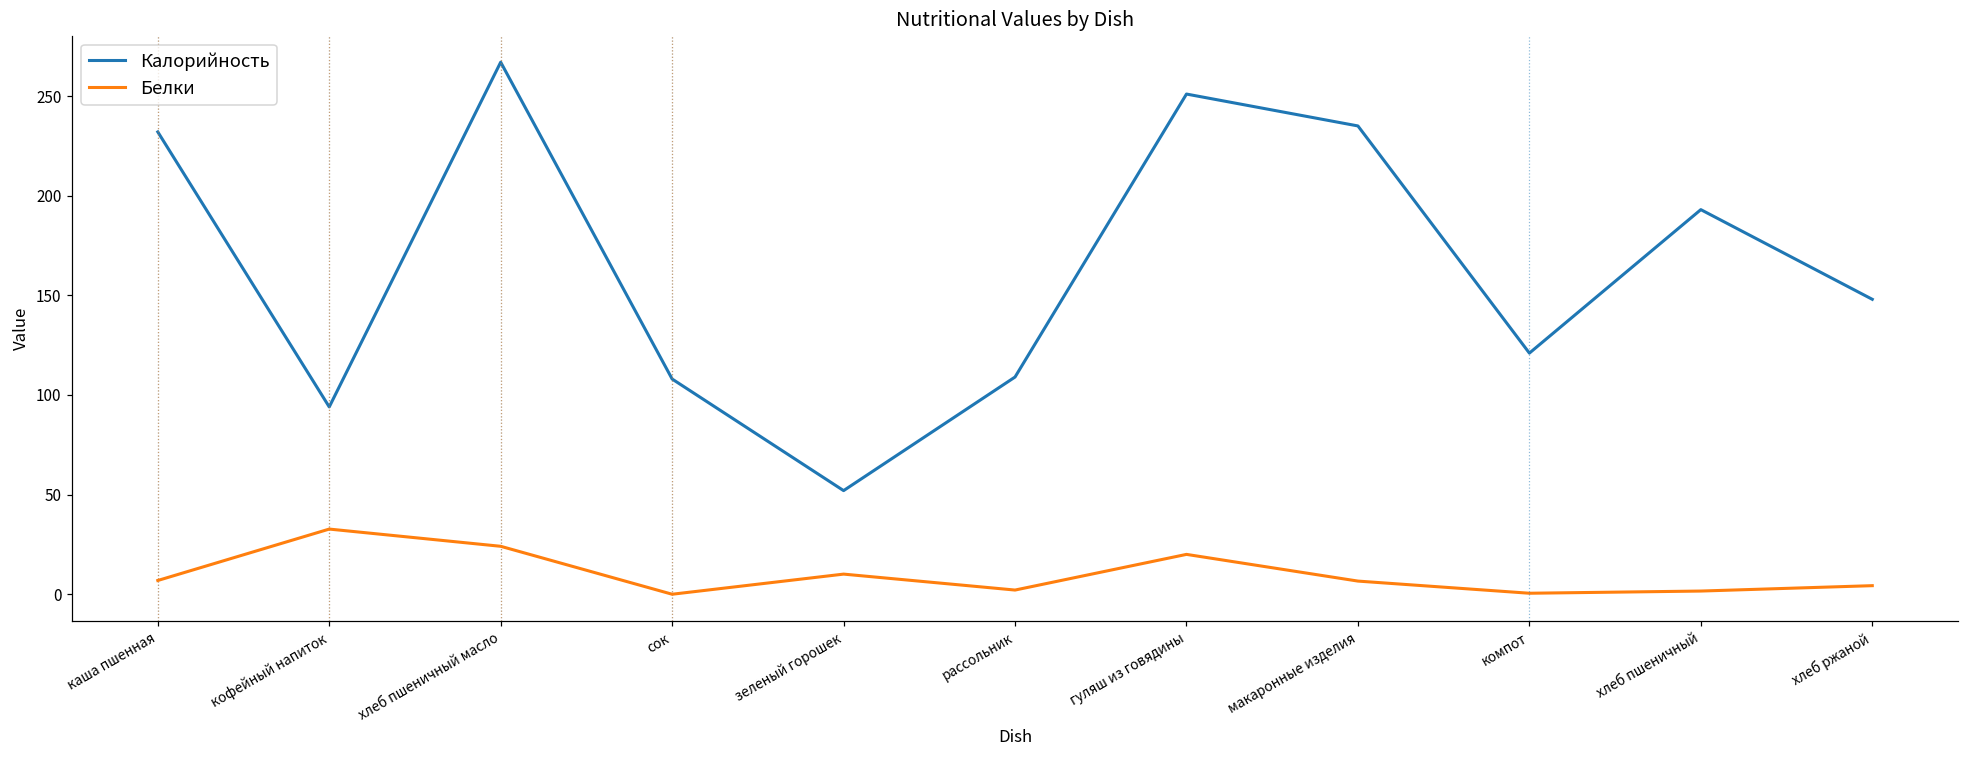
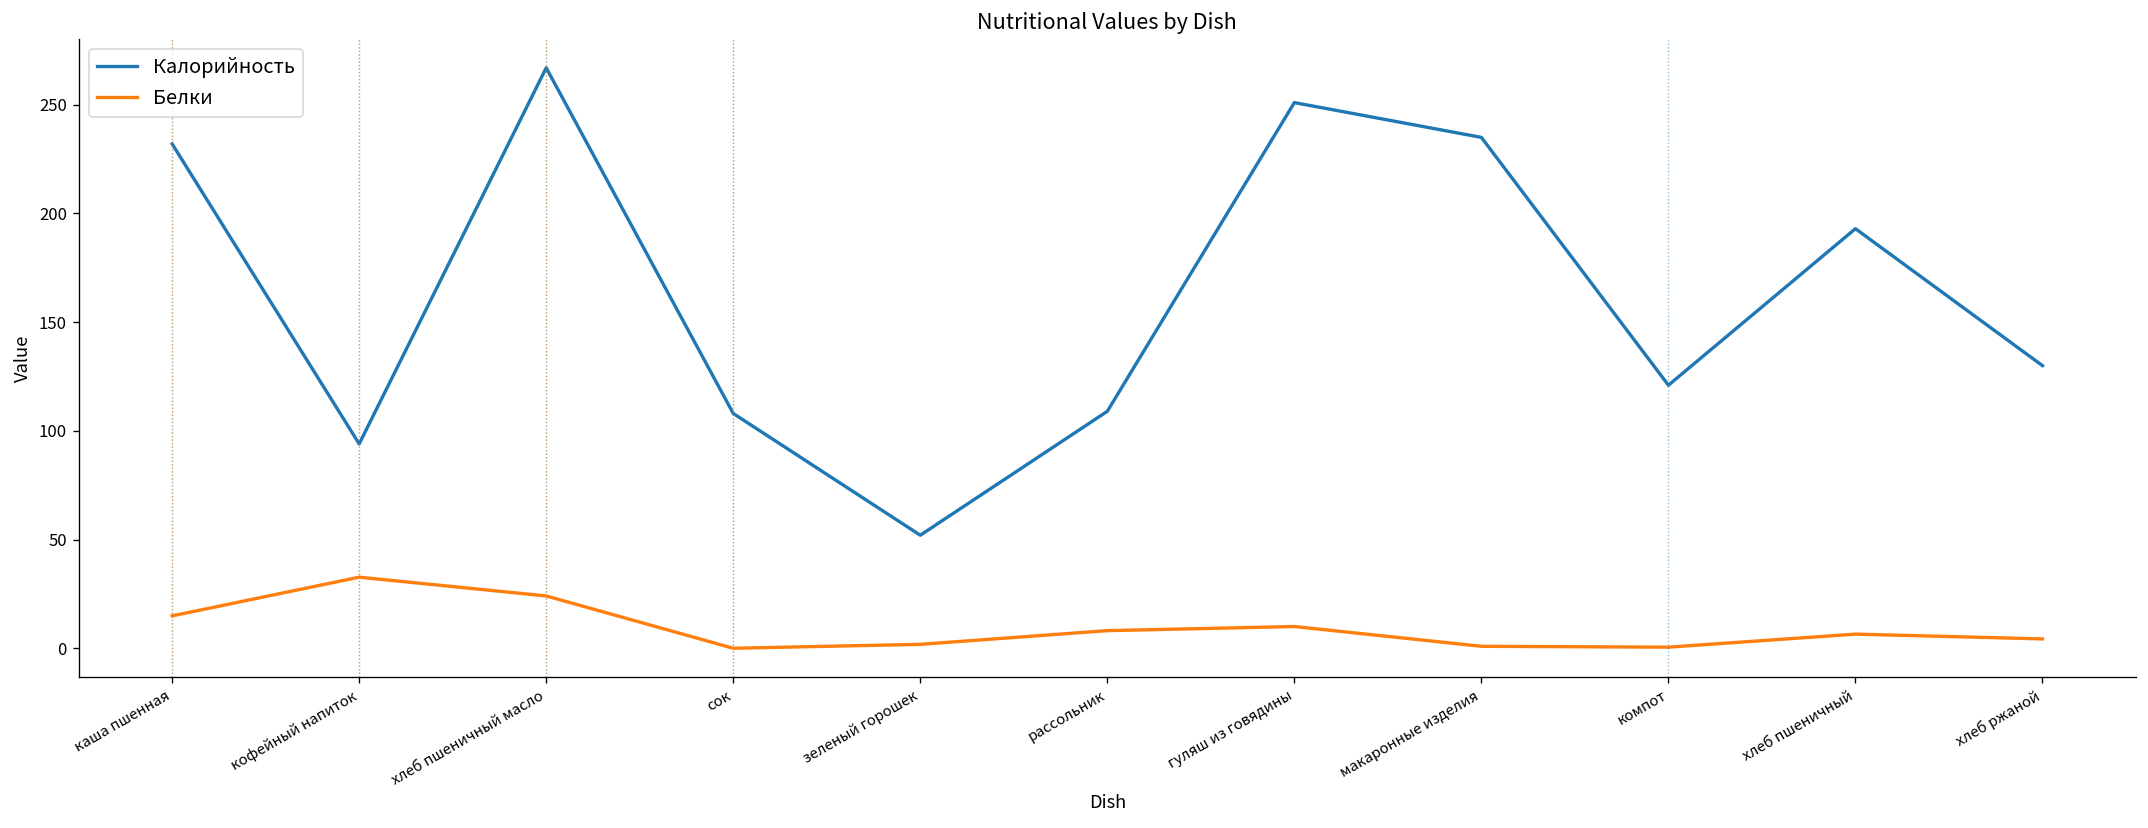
  {
    "Калорийность": {
      "каша пшенная": 232,
      "кофейный напиток": 94,
      "хлеб пшеничный масло": 267,
      "сок": 108,
      "зеленый горошек": 52,
      "рассольник": 109,
      "гуляш из говядины": 251,
      "макаронные изделия": 235,
      "компот": 121,
      "хлеб пшеничный": 193,
-     "хлеб ржаной": 148
+     "хлеб ржаной": 130
    },
    "Белки": {
-     "каша пшенная": 7,
+     "каша пшенная": 15,
      "кофейный напиток": 33,
      "хлеб пшеничный масло": 24,
      "сок": 0,
-     "зеленый горошек": 10,
-     "рассольник": 2,
-     "гуляш из говядины": 20,
-     "макаронные изделия": 7,
+     "зеленый горошек": 2,
+     "рассольник": 8,
+     "гуляш из говядины": 10,
+     "макаронные изделия": 1,
      "компот": 1,
-     "хлеб пшеничный": 2,
+     "хлеб пшеничный": 7,
      "хлеб ржаной": 4
    }
  }
